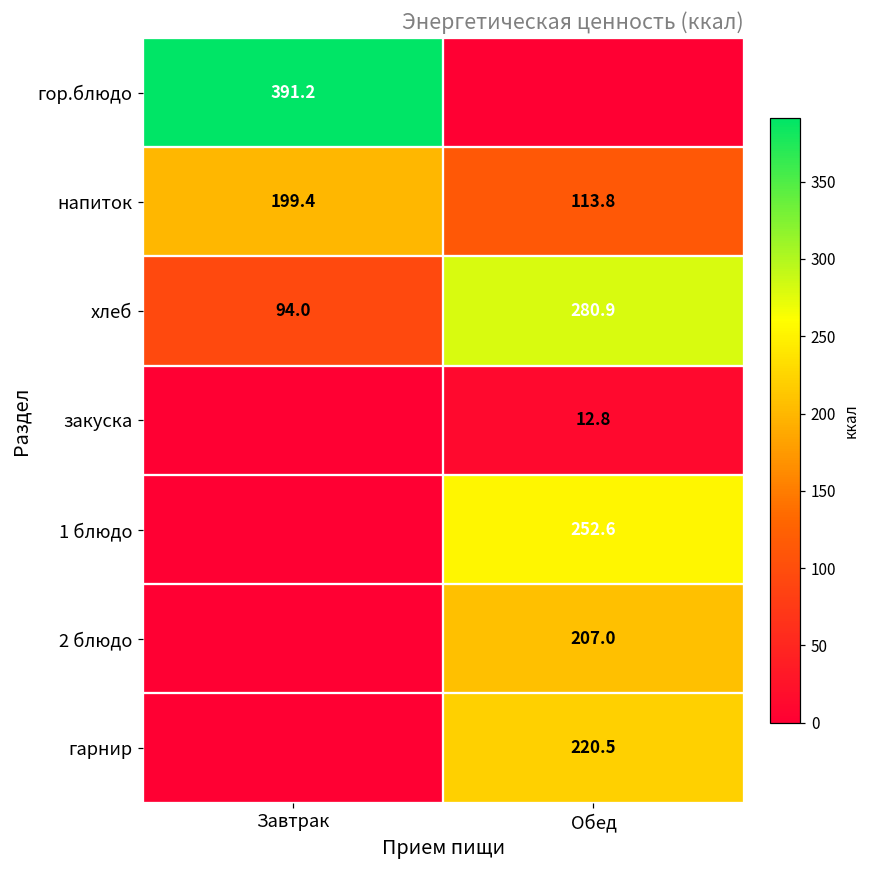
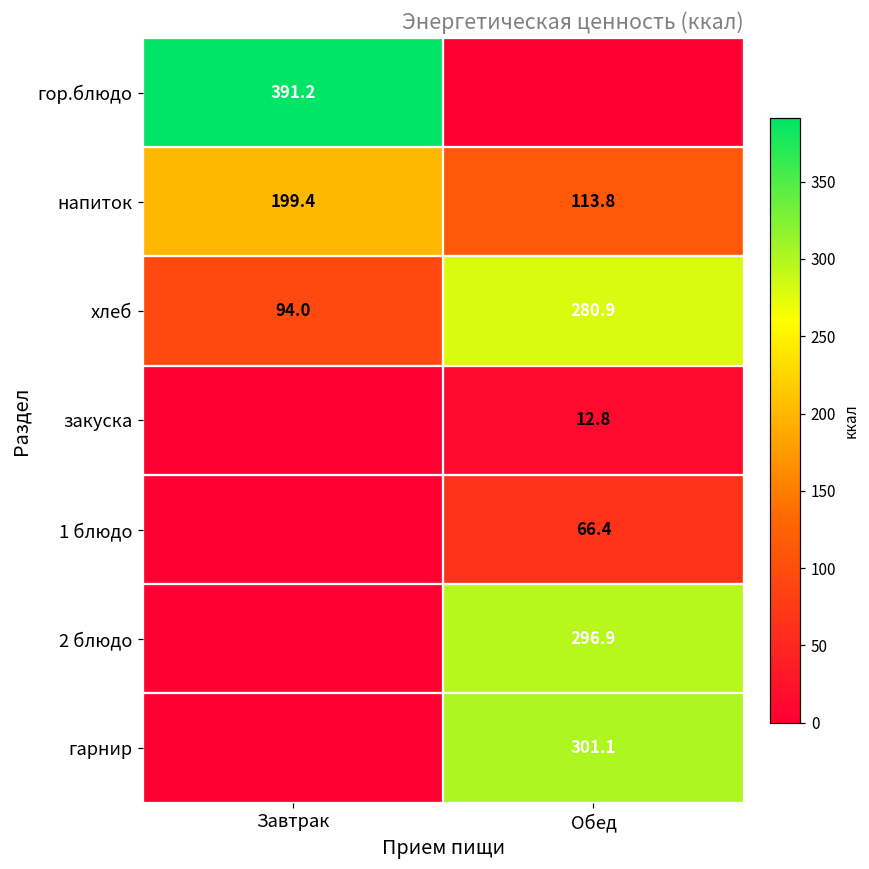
  {
    "гор.блюдо": {
      "Завтрак": 391.2
    },
    "напиток": {
      "Завтрак": 199.4,
      "Обед": 113.8
    },
    "хлеб": {
      "Завтрак": 94.0,
      "Обед": 280.9
    },
    "закуска": {
      "Обед": 12.8
    },
    "1 блюдо": {
-     "Обед": 252.6
+     "Обед": 66.4
    },
    "2 блюдо": {
-     "Обед": 207.0
+     "Обед": 296.9
    },
    "гарнир": {
-     "Обед": 220.5
+     "Обед": 301.1
    }
  }
